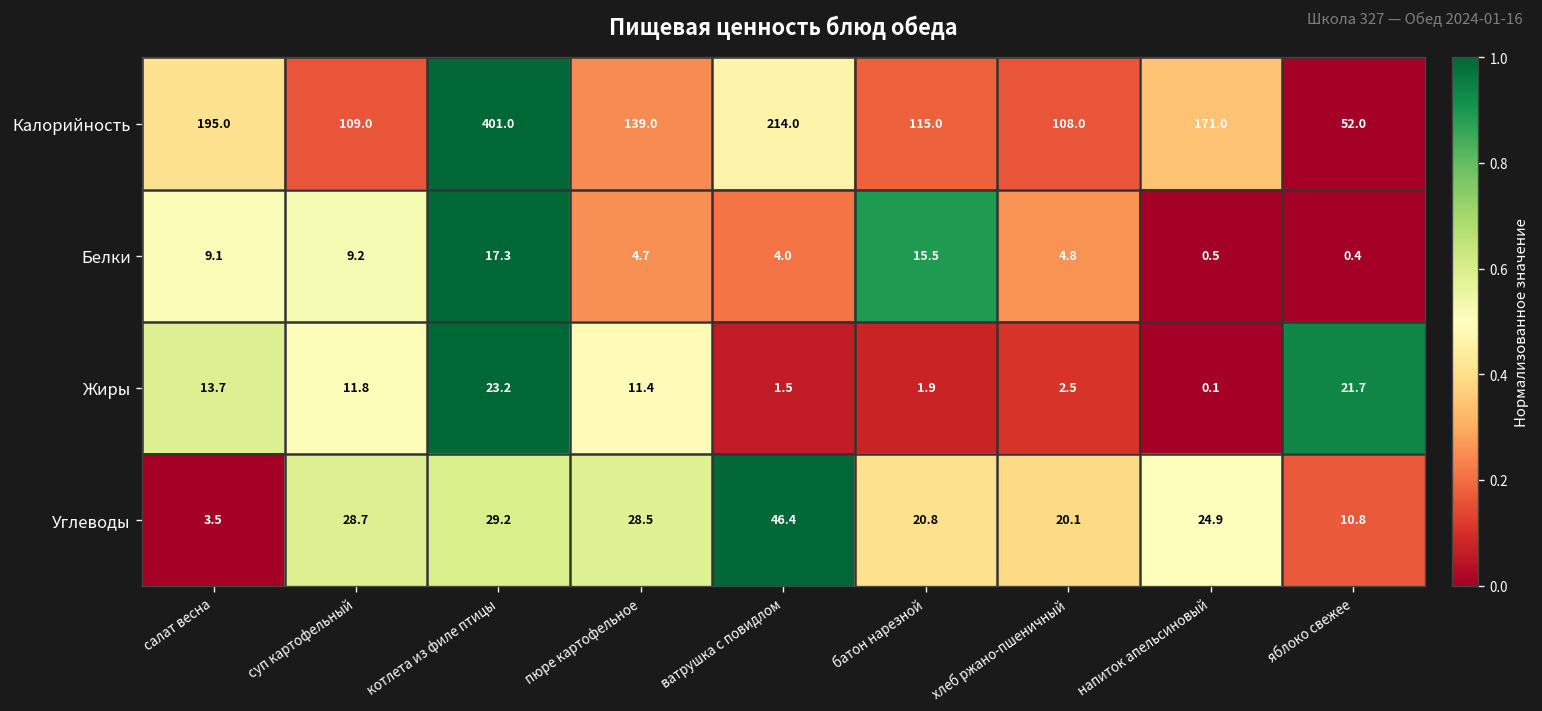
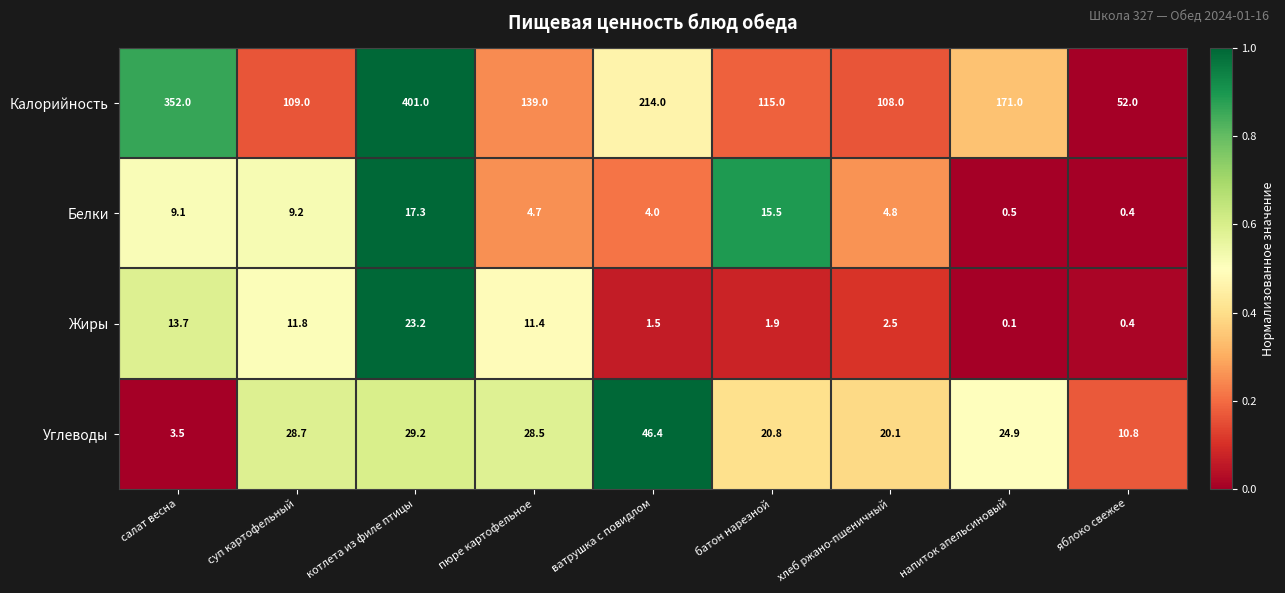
  {
    "Калорийность": {
-     "салат весна": 195.0,
+     "салат весна": 352.0,
      "суп картофельный": 109.0,
      "котлета из филе птицы": 401.0,
      "пюре картофельное": 139.0,
      "ватрушка с повидлом": 214.0,
      "батон нарезной": 115.0,
      "хлеб ржано-пшеничный": 108.0,
      "напиток апельсиновый": 171.0,
      "яблоко свежее": 52.0
    },
    "Белки": {
      "салат весна": 9.1,
      "суп картофельный": 9.2,
      "котлета из филе птицы": 17.3,
      "пюре картофельное": 4.7,
      "ватрушка с повидлом": 4.0,
      "батон нарезной": 15.5,
      "хлеб ржано-пшеничный": 4.8,
      "напиток апельсиновый": 0.5,
      "яблоко свежее": 0.4
    },
    "Жиры": {
      "салат весна": 13.7,
      "суп картофельный": 11.8,
      "котлета из филе птицы": 23.2,
      "пюре картофельное": 11.4,
      "ватрушка с повидлом": 1.5,
      "батон нарезной": 1.9,
      "хлеб ржано-пшеничный": 2.5,
      "напиток апельсиновый": 0.1,
-     "яблоко свежее": 21.7
+     "яблоко свежее": 0.4
    },
    "Углеводы": {
      "салат весна": 3.5,
      "суп картофельный": 28.7,
      "котлета из филе птицы": 29.2,
      "пюре картофельное": 28.5,
      "ватрушка с повидлом": 46.4,
      "батон нарезной": 20.8,
      "хлеб ржано-пшеничный": 20.1,
      "напиток апельсиновый": 24.9,
      "яблоко свежее": 10.8
    }
  }
